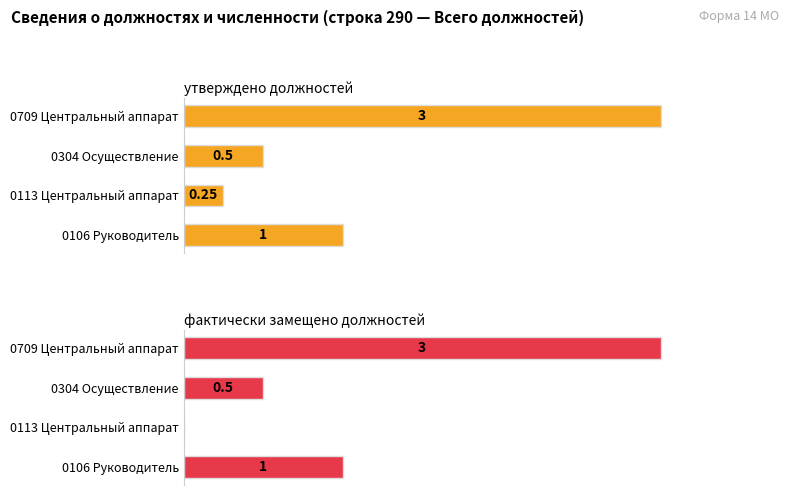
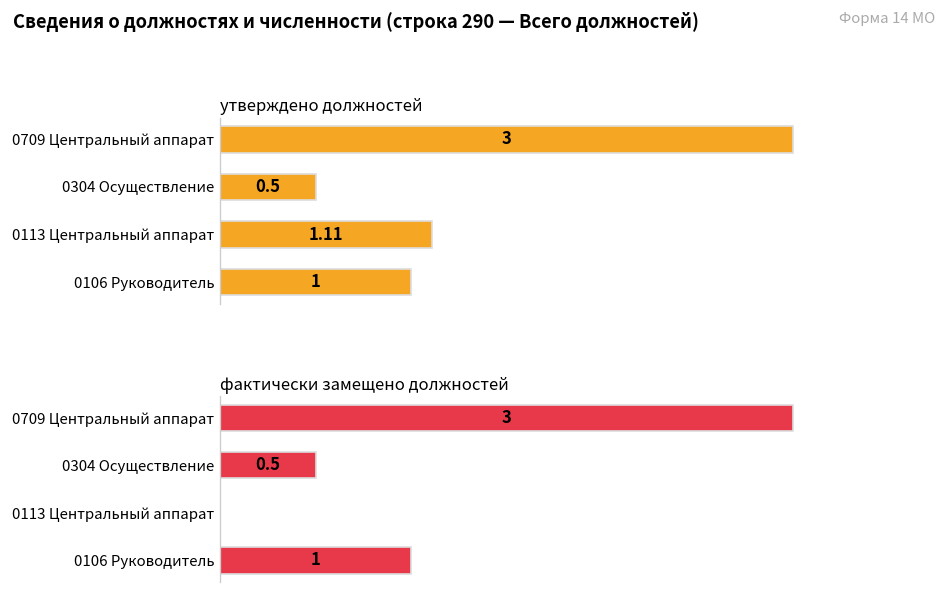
  {
    "утверждено должностей": {
      "0709 Центральный аппарат": 3,
      "0304 Осуществление": 0.5,
-     "0113 Центральный аппарат": 0.25,
+     "0113 Центральный аппарат": 1.11,
      "0106 Руководитель": 1
    },
    "фактически замещено должностей": {
      "0709 Центральный аппарат": 3,
      "0304 Осуществление": 0.5,
      "0106 Руководитель": 1
    }
  }
